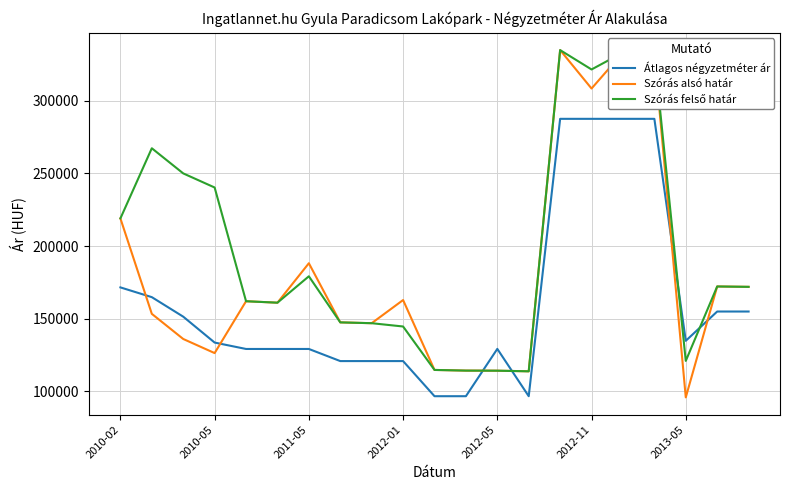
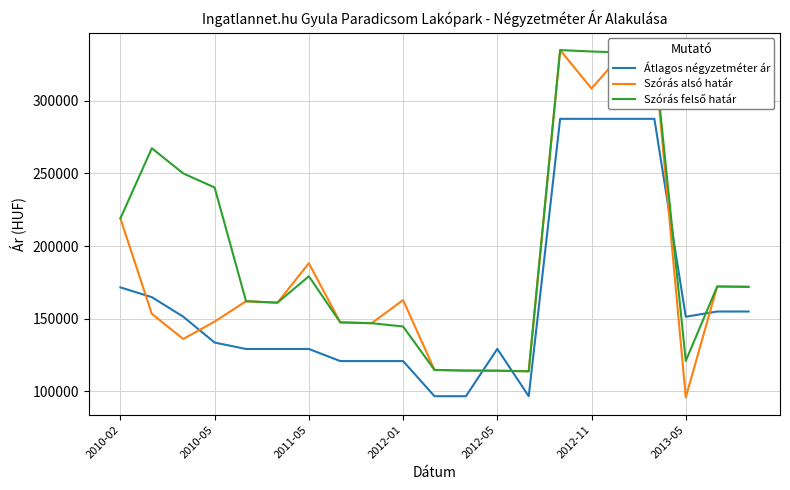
  {
    "Átlagos négyzetméter ár": {
      "2010-02": 172000,
      "2010-05": 134000,
      "2011-05": 129000,
      "2012-01": 121000,
      "2012-05": 129000,
      "2012-11": 288000,
-     "2013-05": 135000
+     "2013-05": 151000
    },
    "Szórás alsó határ": {
-     "2010-05": 126000,
+     "2010-05": 148000,
      "2011-05": 188000,
      "2012-01": 163000,
      "2012-11": 308000,
      "2013-05": 96000
    },
    "Szórás felső határ": {
      "2010-05": 240000,
      "2011-05": 179000,
      "2012-01": 145000,
-     "2012-11": 321000,
+     "2012-11": 334000,
      "2013-05": 121000
    }
  }
